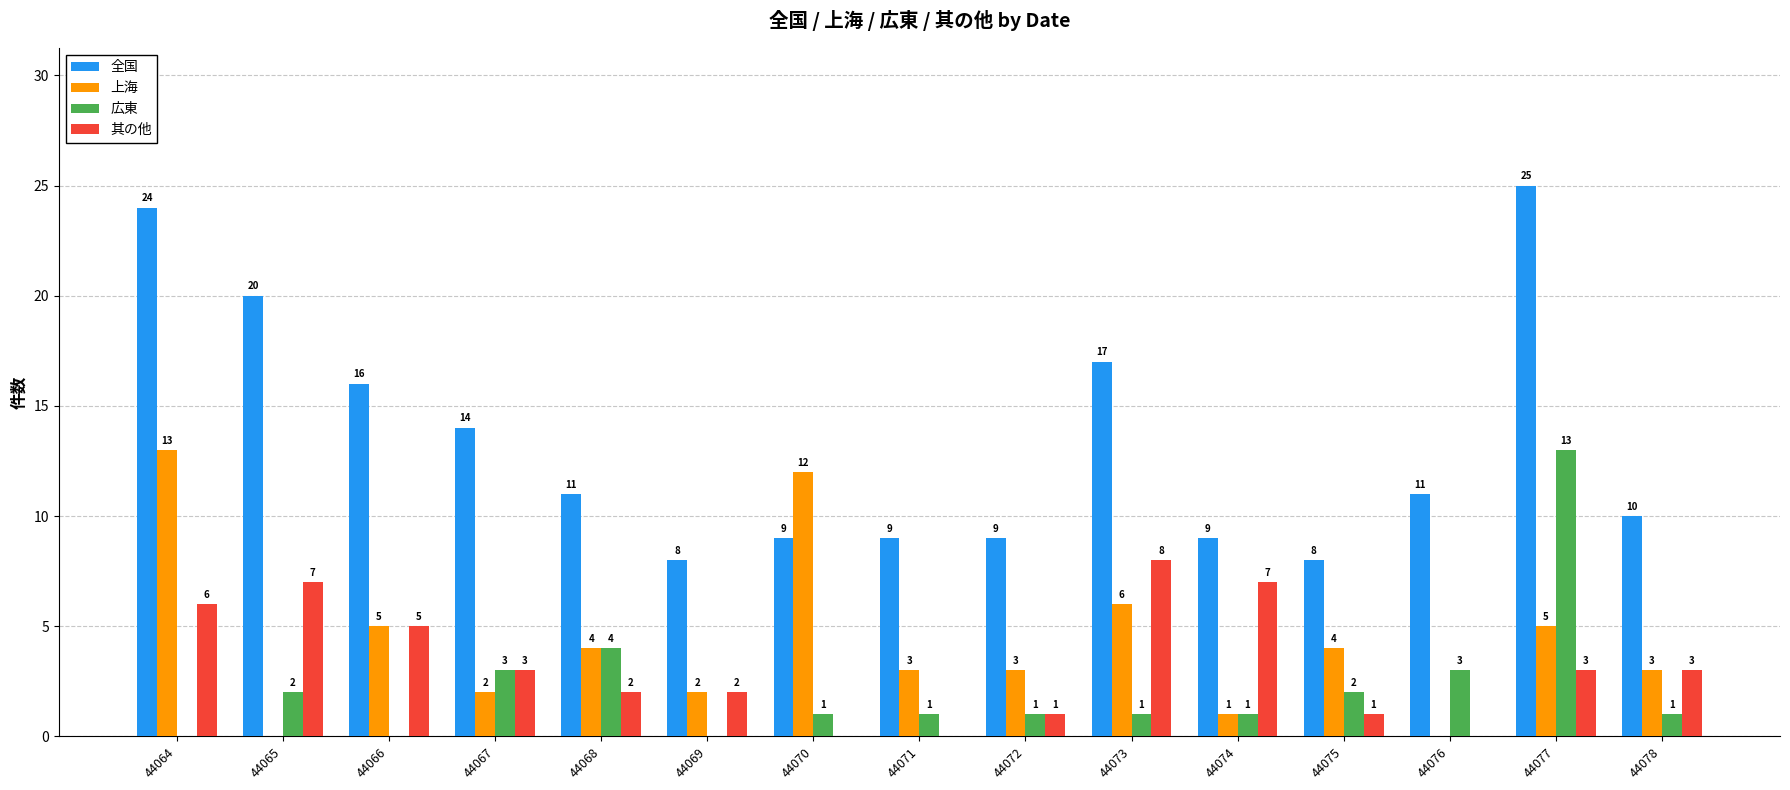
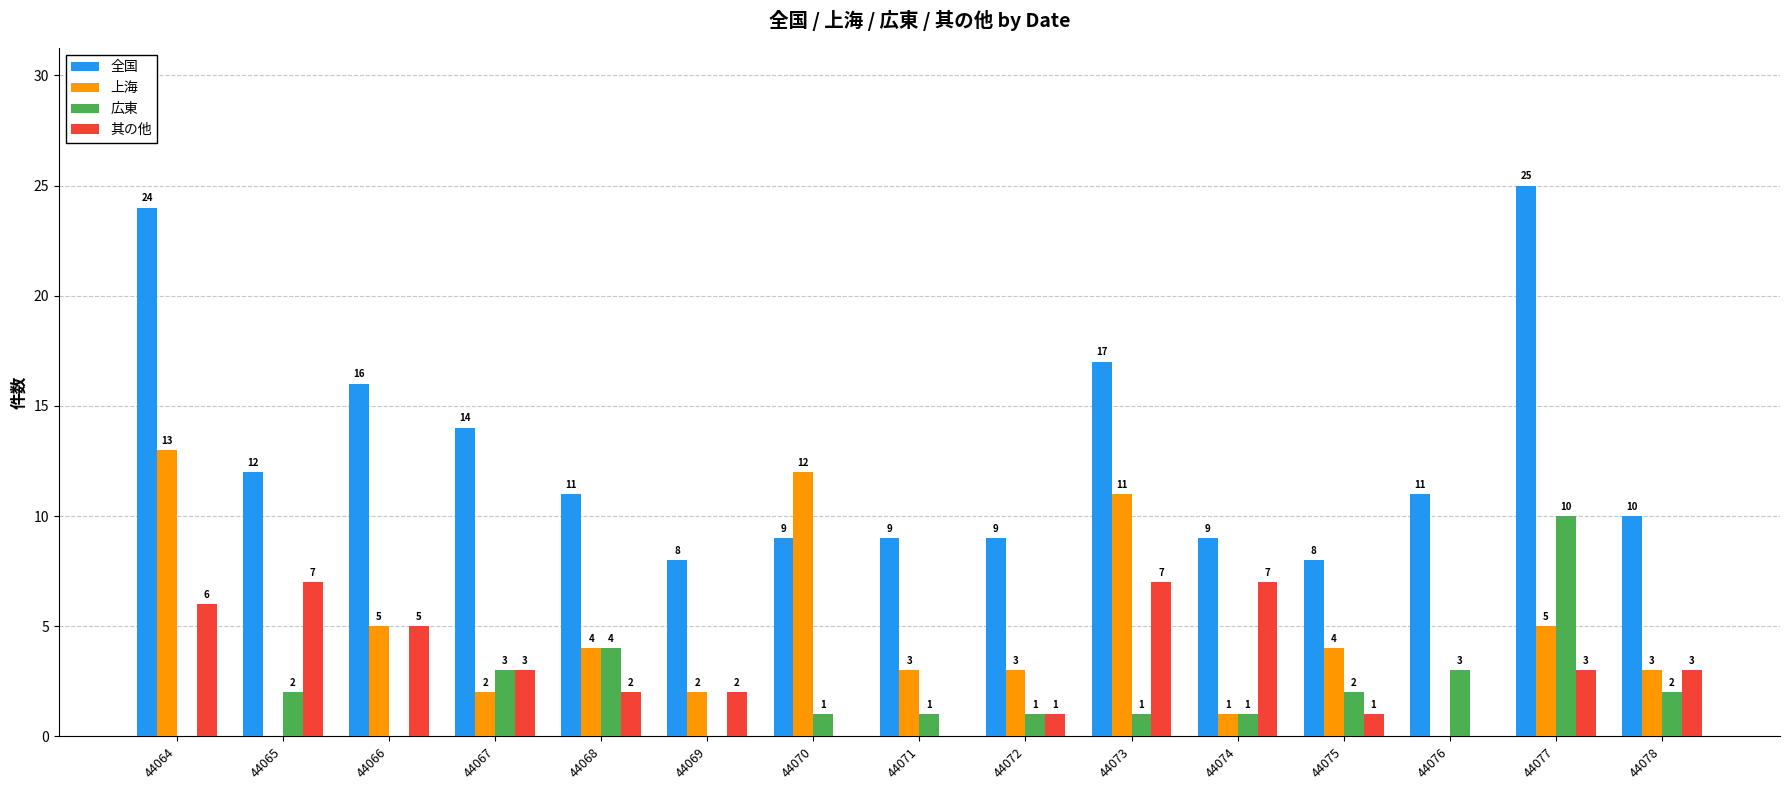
  {
    "全国": {
      "44064": 24,
-     "44065": 20,
+     "44065": 12,
      "44066": 16,
      "44067": 14,
      "44068": 11,
      "44069": 8,
      "44070": 9,
      "44071": 9,
      "44072": 9,
      "44073": 17,
      "44074": 9,
      "44075": 8,
      "44076": 11,
      "44077": 25,
      "44078": 10
    },
    "上海": {
      "44064": 13,
      "44066": 5,
      "44067": 2,
      "44068": 4,
      "44069": 2,
      "44070": 12,
      "44071": 3,
      "44072": 3,
-     "44073": 6,
+     "44073": 11,
      "44074": 1,
      "44075": 4,
      "44077": 5,
      "44078": 3
    },
    "広東": {
      "44065": 2,
      "44067": 3,
      "44068": 4,
      "44070": 1,
      "44071": 1,
      "44072": 1,
      "44073": 1,
      "44074": 1,
      "44075": 2,
      "44076": 3,
-     "44077": 13,
-     "44078": 1
+     "44077": 10,
+     "44078": 2
    },
    "其の他": {
      "44064": 6,
      "44065": 7,
      "44066": 5,
      "44067": 3,
      "44068": 2,
      "44069": 2,
      "44072": 1,
-     "44073": 8,
+     "44073": 7,
      "44074": 7,
      "44075": 1,
      "44077": 3,
      "44078": 3
    }
  }
